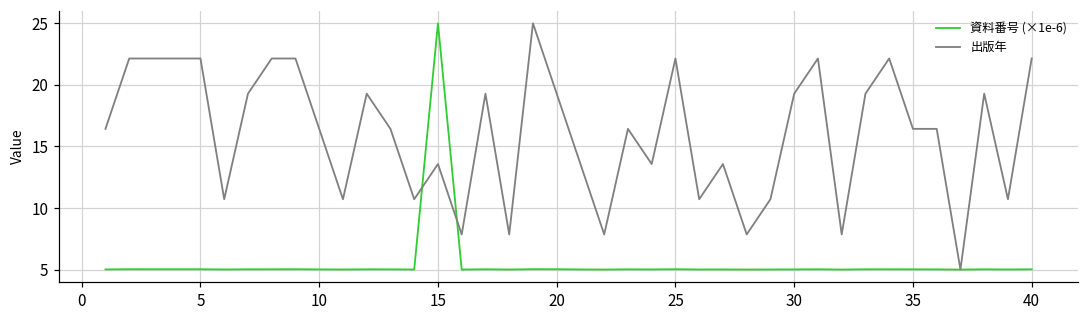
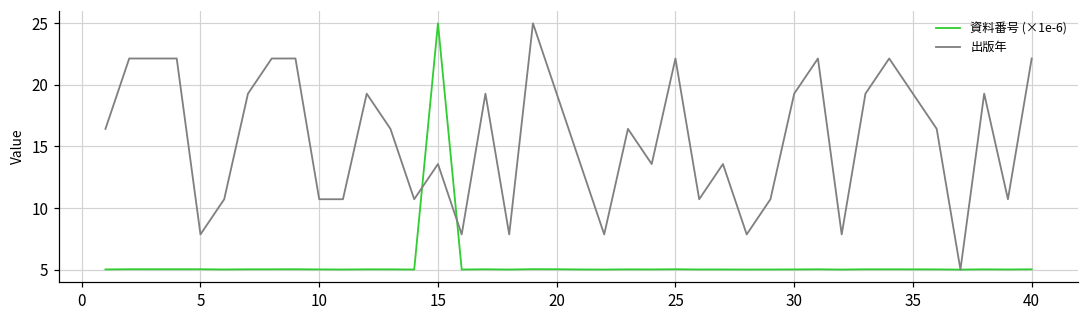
  {
    "資料番号 (×1e-6)": {
      "5": 5.0,
      "10": 5.0,
      "15": 25.0,
      "20": 5.0,
      "25": 5.0,
      "30": 5.0,
      "35": 5.0,
      "40": 5.0
    },
    "出版年": {
-     "5": 22.1,
-     "10": 16.4,
+     "5": 7.9,
+     "10": 10.7,
      "15": 13.6,
      "20": 19.3,
      "25": 22.1,
      "30": 19.3,
-     "35": 16.4,
+     "35": 19.3,
      "40": 22.1
    }
  }
